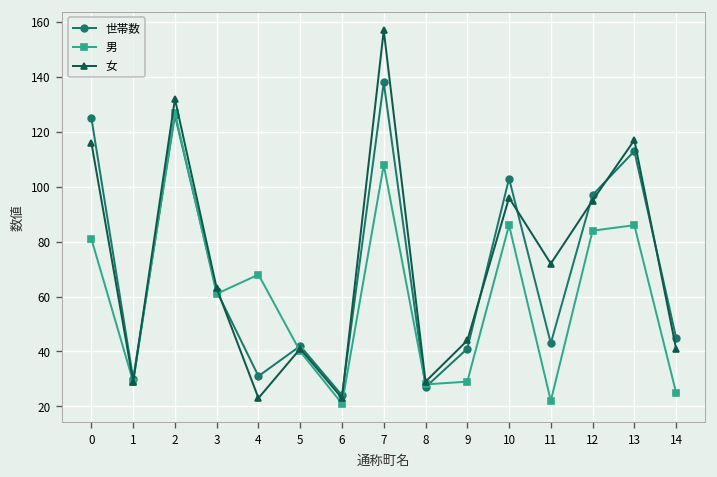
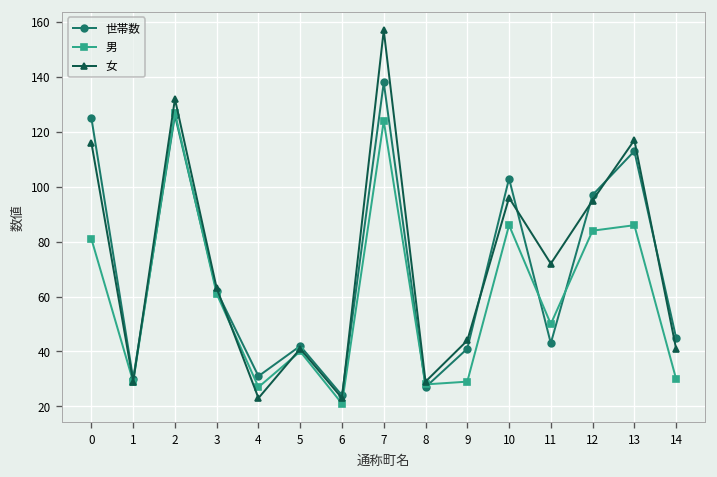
  {
    "男": {
      "0": 81,
-     "4": 68,
+     "4": 27,
      "6": 21,
-     "7": 108,
+     "7": 124,
      "9": 29,
      "10": 86,
-     "11": 22,
+     "11": 50,
      "12": 84,
      "13": 86,
-     "14": 25
+     "14": 30
    }
  }
